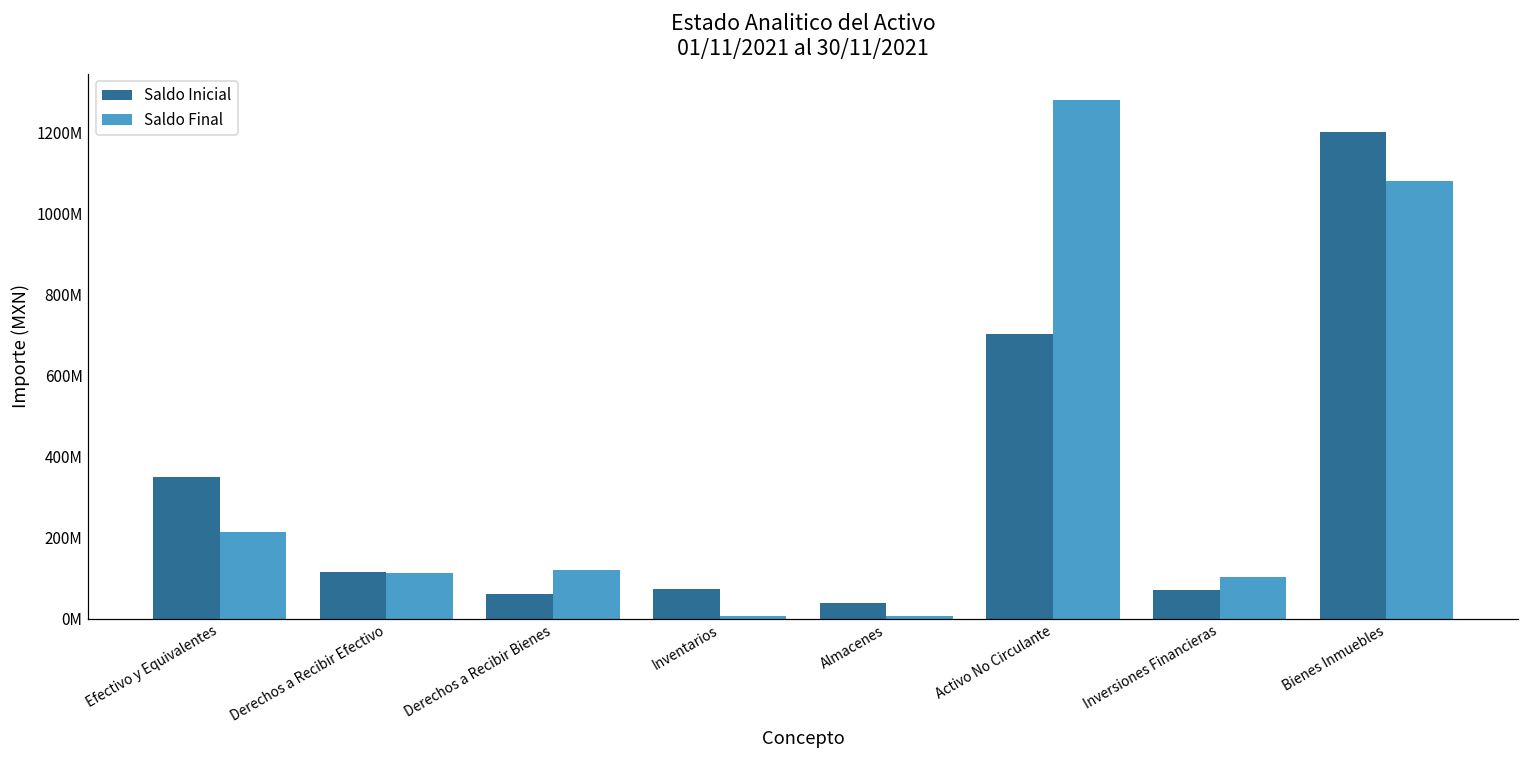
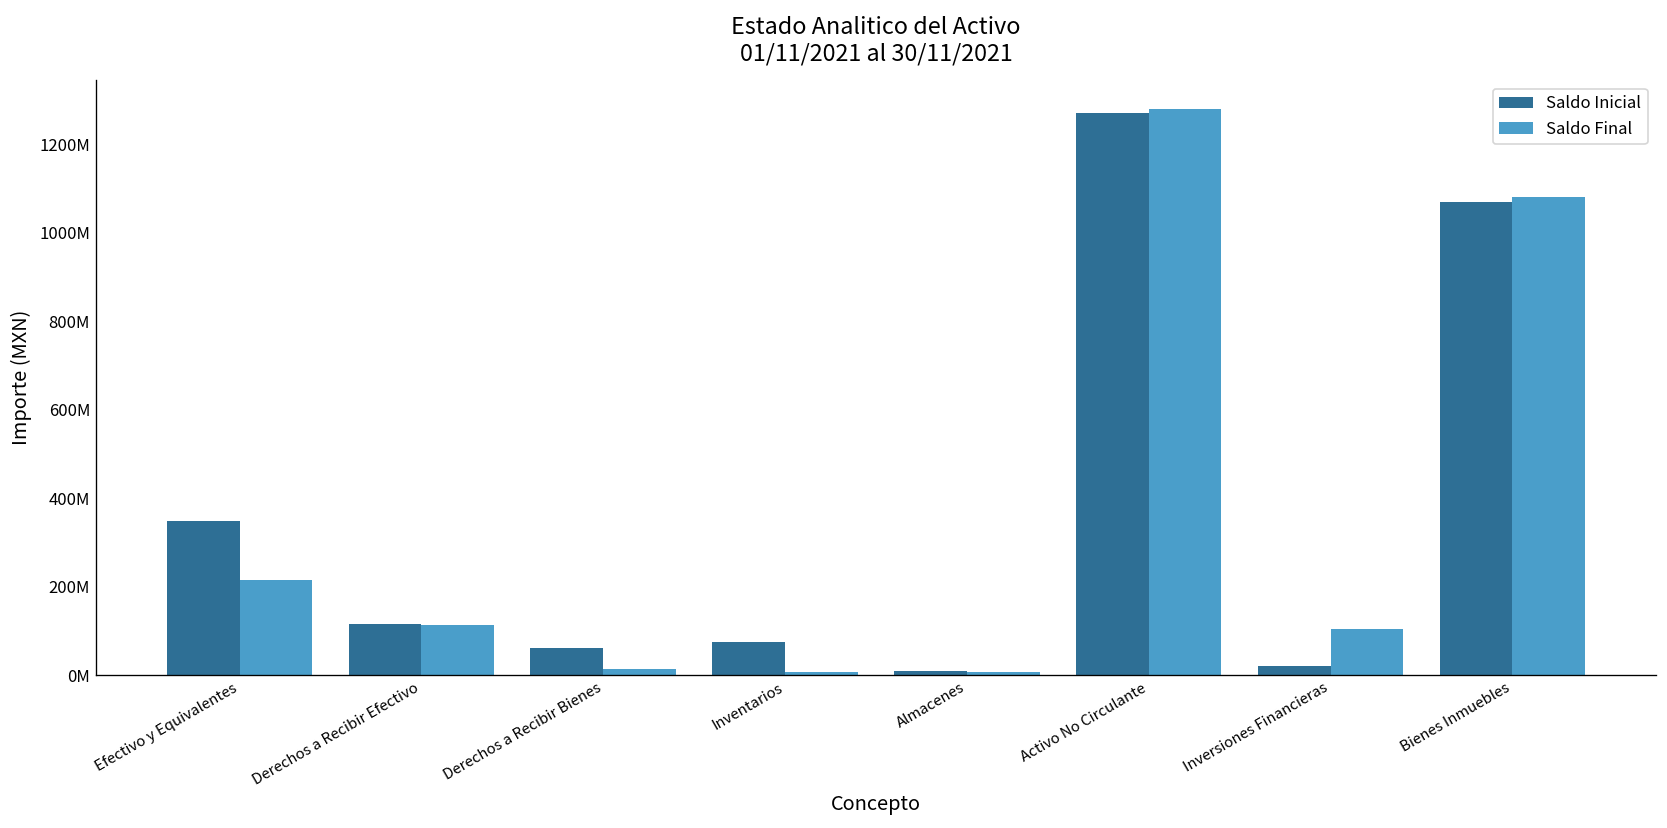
  {
    "Saldo Inicial": {
      "Efectivo y Equivalentes": 350000000,
      "Derechos a Recibir Efectivo": 120000000,
      "Derechos a Recibir Bienes": 60000000,
      "Inventarios": 70000000,
-     "Almacenes": 40000000,
-     "Activo No Circulante": 700000000,
-     "Inversiones Financieras": 70000000,
-     "Bienes Inmuebles": 1200000000
+     "Almacenes": 10000000,
+     "Activo No Circulante": 1270000000,
+     "Inversiones Financieras": 20000000,
+     "Bienes Inmuebles": 1070000000
    },
    "Saldo Final": {
      "Efectivo y Equivalentes": 220000000,
      "Derechos a Recibir Efectivo": 110000000,
-     "Derechos a Recibir Bienes": 120000000,
+     "Derechos a Recibir Bienes": 10000000,
      "Inventarios": 10000000,
      "Almacenes": 10000000,
      "Activo No Circulante": 1280000000,
      "Inversiones Financieras": 100000000,
      "Bienes Inmuebles": 1080000000
    }
  }
